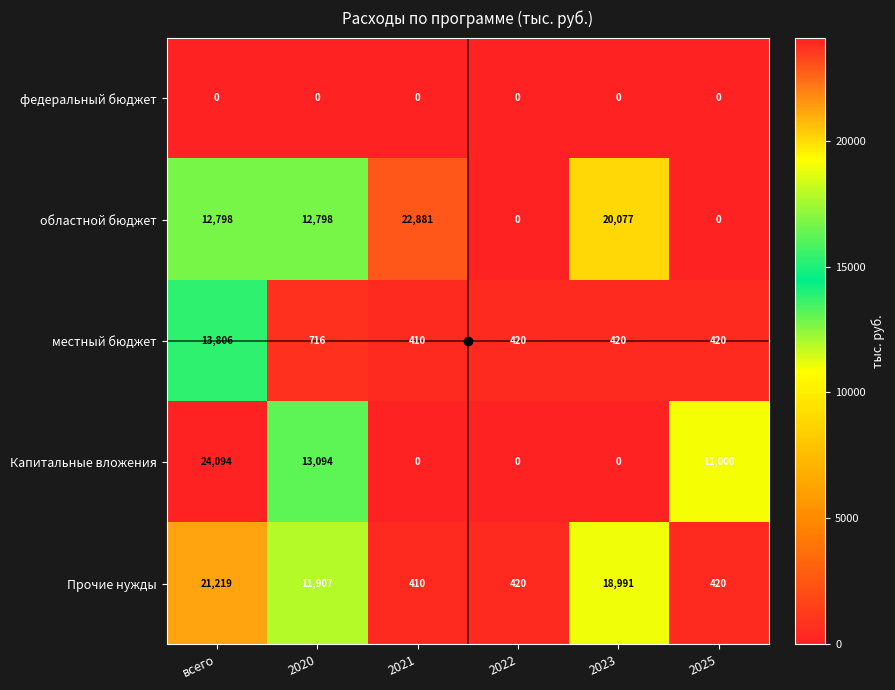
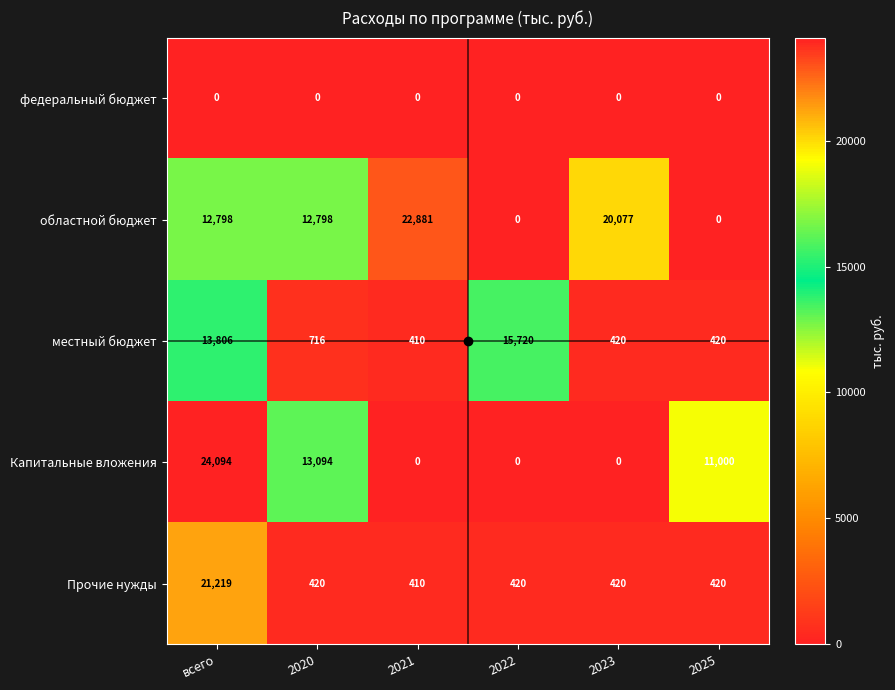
  {
    "федеральный бюджет": {
      "всего": "0",
      "2020": "0",
      "2021": "0",
      "2022": "0",
      "2023": "0",
      "2025": "0"
    },
    "областной бюджет": {
      "всего": "12,798",
      "2020": "12,798",
      "2021": "22,881",
      "2022": "0",
      "2023": "20,077",
      "2025": "0"
    },
    "местный бюджет": {
      "всего": "13,806",
      "2020": "716",
      "2021": "410",
-     "2022": "420",
+     "2022": "15,720",
      "2023": "420",
      "2025": "420"
    },
    "Капитальные вложения": {
      "всего": "24,094",
      "2020": "13,094",
      "2021": "0",
      "2022": "0",
      "2023": "0",
      "2025": "11,000"
    },
    "Прочие нужды": {
      "всего": "21,219",
-     "2020": "11,907",
+     "2020": "420",
      "2021": "410",
      "2022": "420",
-     "2023": "18,991",
+     "2023": "420",
      "2025": "420"
    }
  }
